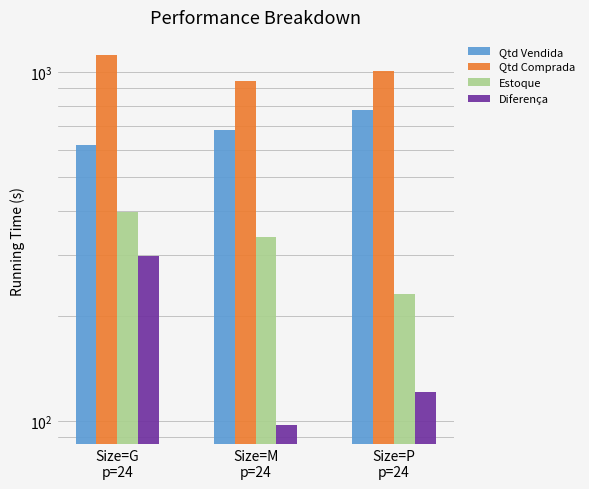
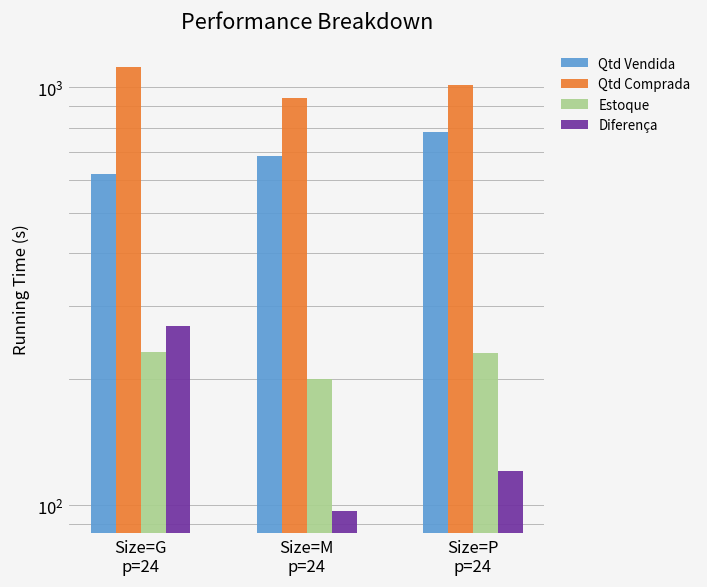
  {
    "Qtd Vendida": {
      "Size=G p=24": 620,
      "Size=M p=24": 680,
      "Size=P p=24": 780
    },
    "Qtd Comprada": {
      "Size=G p=24": 1120,
      "Size=M p=24": 940,
      "Size=P p=24": 1010
    },
    "Estoque": {
-     "Size=G p=24": 400,
-     "Size=M p=24": 340,
+     "Size=G p=24": 230,
+     "Size=M p=24": 200,
      "Size=P p=24": 230
    },
    "Diferença": {
-     "Size=G p=24": 300,
+     "Size=G p=24": 270,
      "Size=M p=24": 97,
      "Size=P p=24": 121
    }
  }
